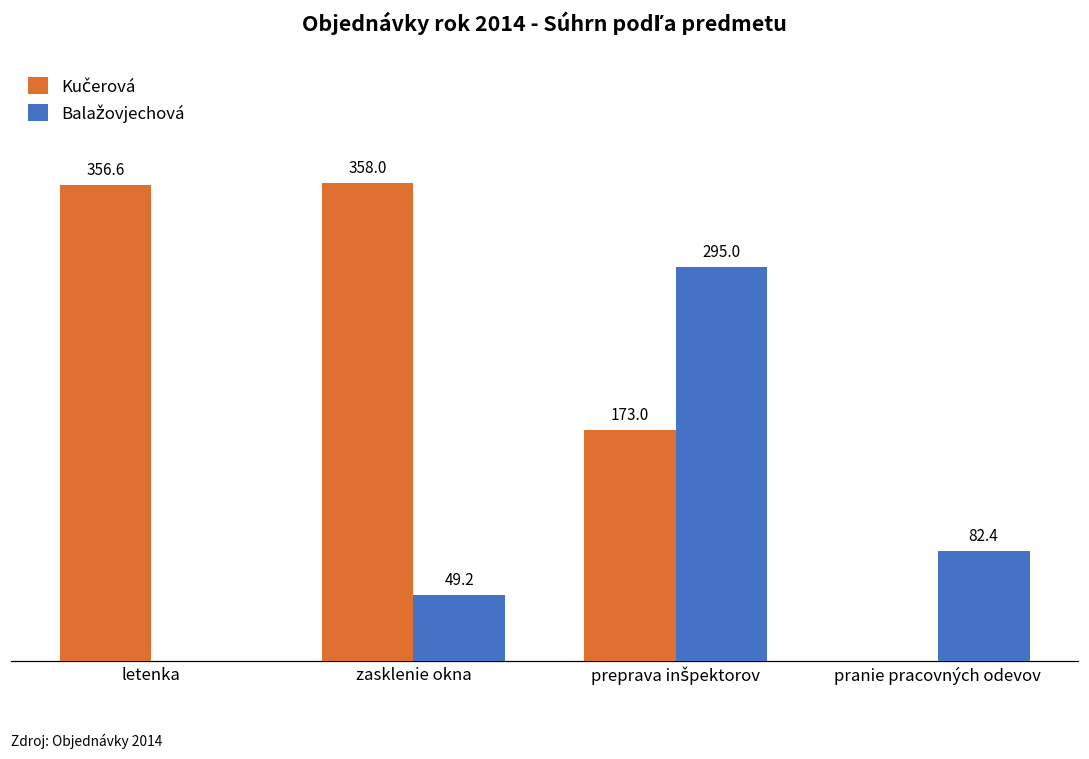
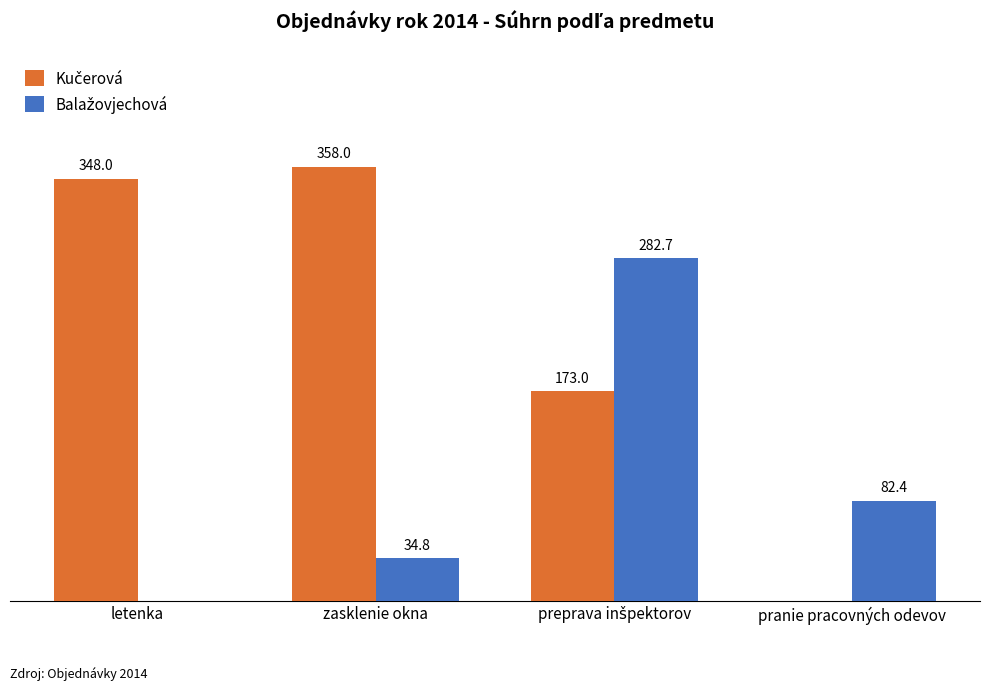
  {
    "Kučerová": {
-     "letenka": 356.6,
+     "letenka": 348.0,
      "zasklenie okna": 358.0,
      "preprava inšpektorov": 173.0
    },
    "Balažovjechová": {
-     "zasklenie okna": 49.2,
-     "preprava inšpektorov": 295.0,
+     "zasklenie okna": 34.8,
+     "preprava inšpektorov": 282.7,
      "pranie pracovných odevov": 82.4
    }
  }
